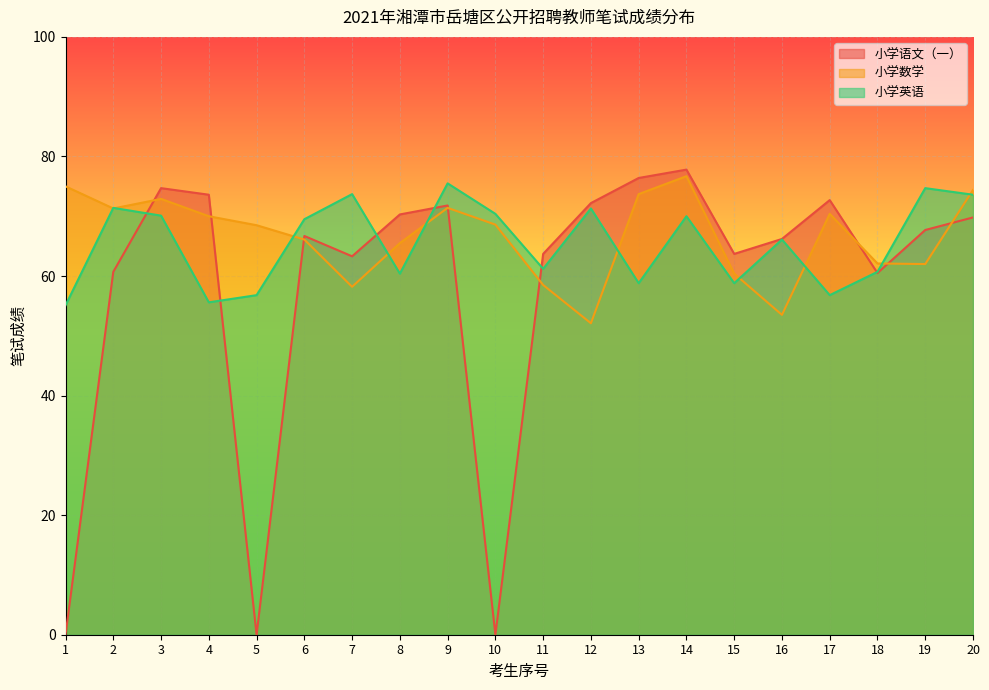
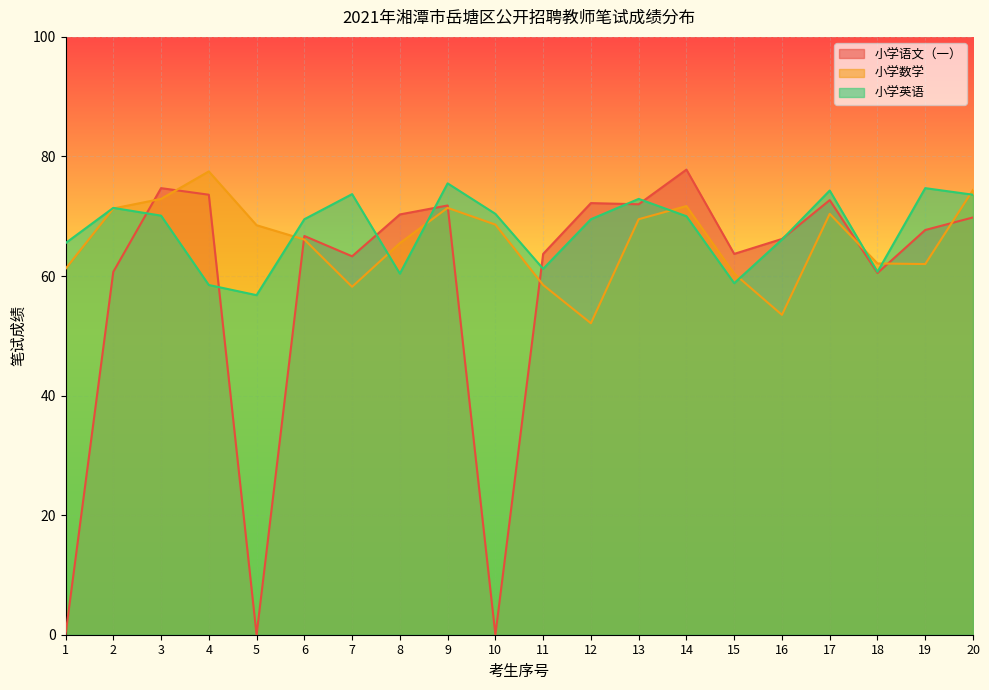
  {
    "小学语文（一）": {
      "1": 0,
      "2": 61,
      "3": 75,
      "4": 74,
      "5": 0,
      "6": 67,
      "7": 63,
      "8": 70,
      "10": 0,
      "11": 64,
      "12": 72,
-     "13": 76,
+     "13": 72,
      "14": 78,
      "15": 64,
      "17": 73,
      "19": 68,
      "20": 70
    },
    "小学数学": {
-     "1": 75,
+     "1": 61,
      "3": 73,
-     "4": 70,
+     "4": 78,
      "5": 69,
      "6": 66,
      "7": 58,
      "8": 66,
      "10": 69,
      "11": 59,
      "12": 52,
-     "13": 74,
-     "14": 77,
+     "13": 70,
+     "14": 72,
      "15": 60,
      "16": 54,
      "17": 70,
      "18": 62,
      "19": 62,
      "20": 74
    },
    "小学英语": {
-     "1": 55,
+     "1": 66,
      "3": 70,
-     "4": 56,
+     "4": 59,
      "5": 57,
      "6": 70,
      "7": 74,
      "8": 60,
      "9": 76,
      "10": 70,
      "11": 61,
-     "12": 71,
-     "13": 59,
+     "12": 70,
+     "13": 73,
      "14": 70,
      "15": 59,
-     "17": 57,
+     "17": 74,
      "19": 75,
      "20": 74
    }
  }
